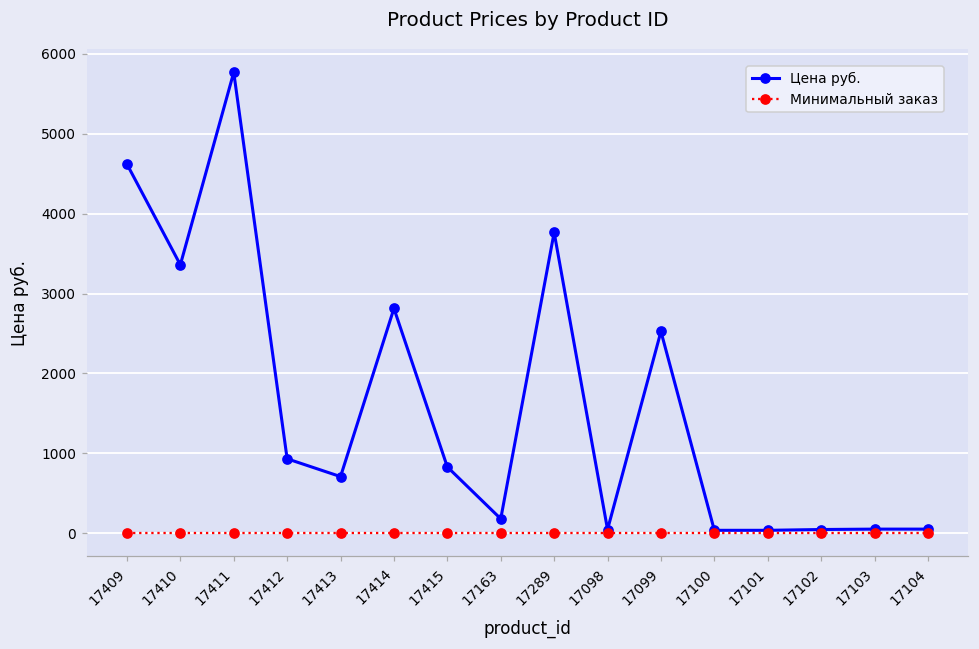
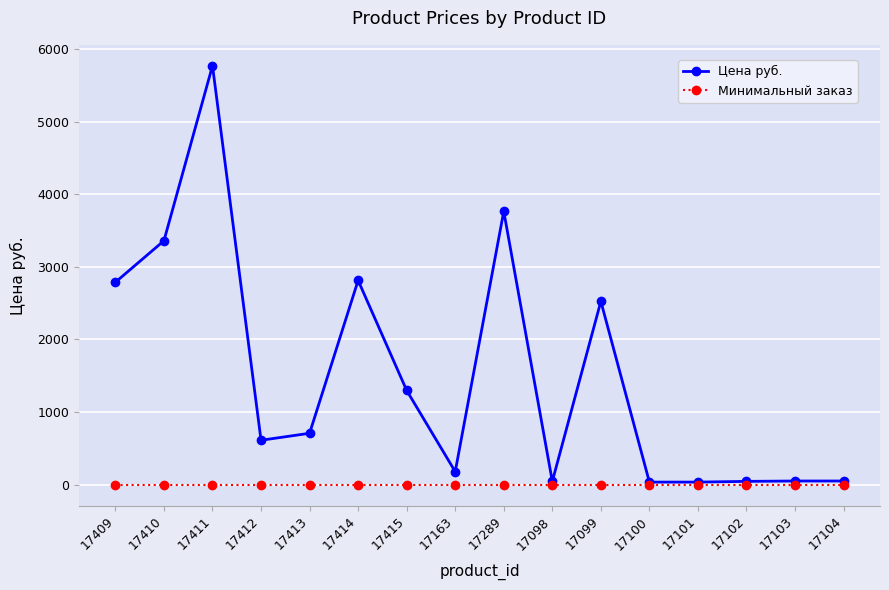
  {
    "Цена руб.": {
-     "17409": 4600,
+     "17409": 2800,
      "17410": 3400,
      "17411": 5800,
-     "17412": 900,
+     "17412": 600,
      "17413": 700,
      "17414": 2800,
-     "17415": 800,
+     "17415": 1300,
      "17163": 200,
      "17289": 3800,
      "17098": 0,
      "17099": 2500,
      "17100": 0,
      "17101": 0,
      "17102": 0,
      "17103": 100,
      "17104": 100
    },
    "Минимальный заказ": {
      "17409": 0,
      "17410": 0,
      "17411": 0,
      "17412": 0,
      "17413": 0,
      "17414": 0,
      "17415": 0,
      "17163": 0,
      "17289": 0,
      "17098": 0,
      "17099": 0,
      "17100": 0,
      "17101": 0,
      "17102": 0,
      "17103": 0,
      "17104": 0
    }
  }
